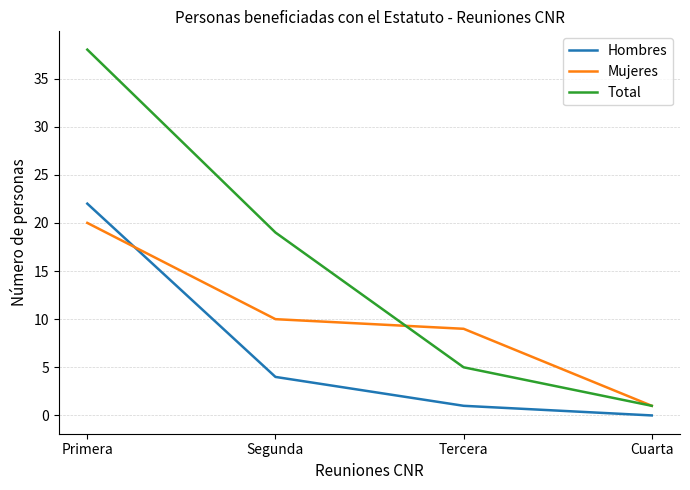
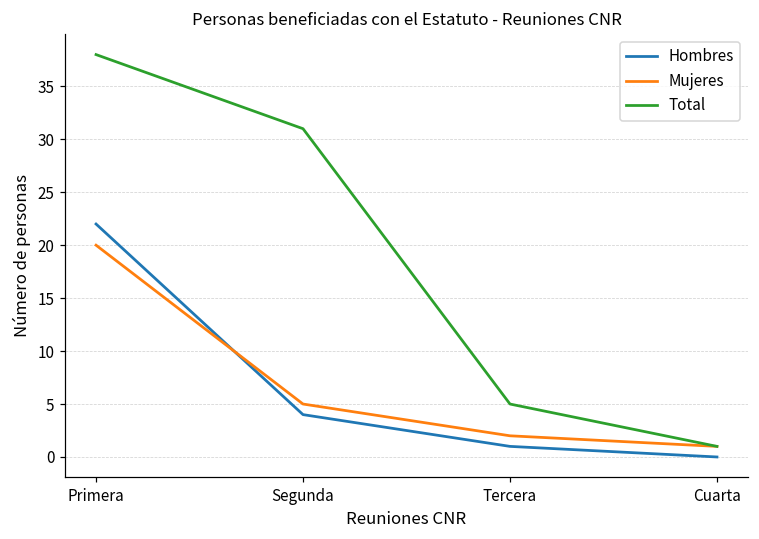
  {
    "Hombres": {
      "Primera": 22,
      "Segunda": 4,
      "Tercera": 1,
      "Cuarta": 0
    },
    "Mujeres": {
      "Primera": 20,
-     "Segunda": 10,
-     "Tercera": 9
+     "Segunda": 5,
+     "Tercera": 2
    },
    "Total": {
      "Primera": 38,
-     "Segunda": 19,
+     "Segunda": 31,
      "Tercera": 5
    }
  }
